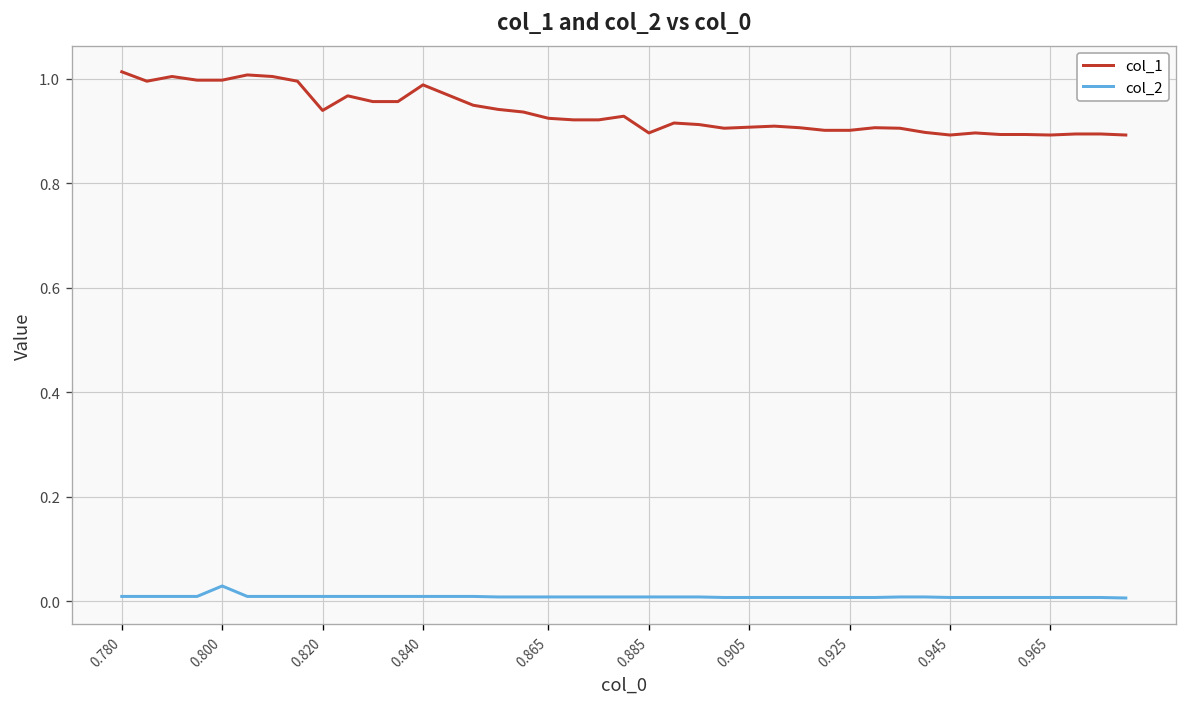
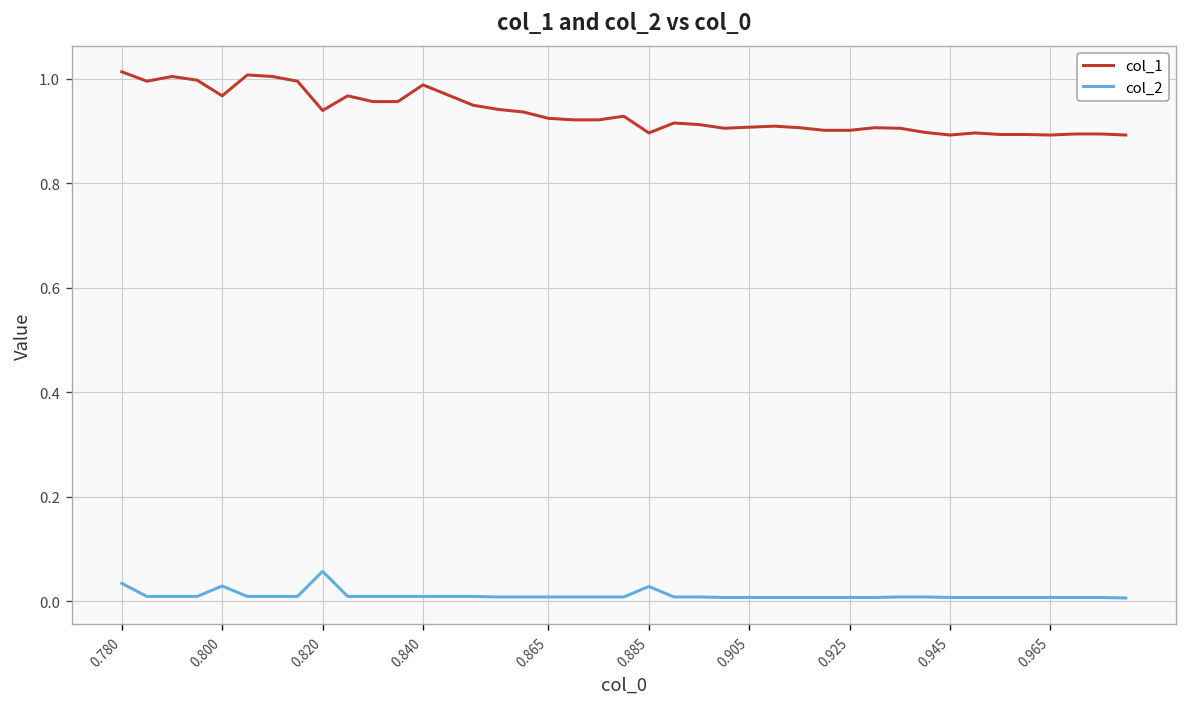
  {
    "col_1": {
      "0.780": 1.01,
-     "0.800": 1.00,
+     "0.800": 0.97,
      "0.820": 0.94,
      "0.840": 0.99,
      "0.865": 0.92,
      "0.885": 0.90,
      "0.905": 0.91,
      "0.925": 0.90,
      "0.945": 0.89,
      "0.965": 0.89
    },
    "col_2": {
-     "0.780": 0.01,
+     "0.780": 0.03,
      "0.800": 0.03,
-     "0.820": 0.01,
+     "0.820": 0.06,
      "0.840": 0.01,
      "0.865": 0.01,
-     "0.885": 0.01,
+     "0.885": 0.03,
      "0.905": 0.01,
      "0.925": 0.01,
      "0.945": 0.01,
      "0.965": 0.01
    }
  }
